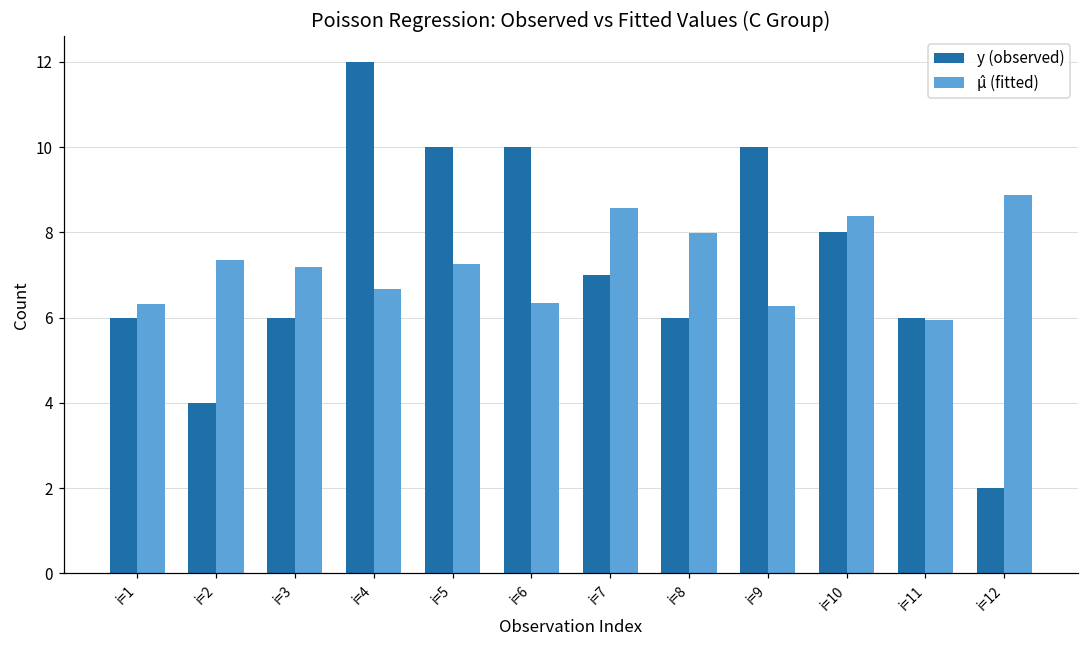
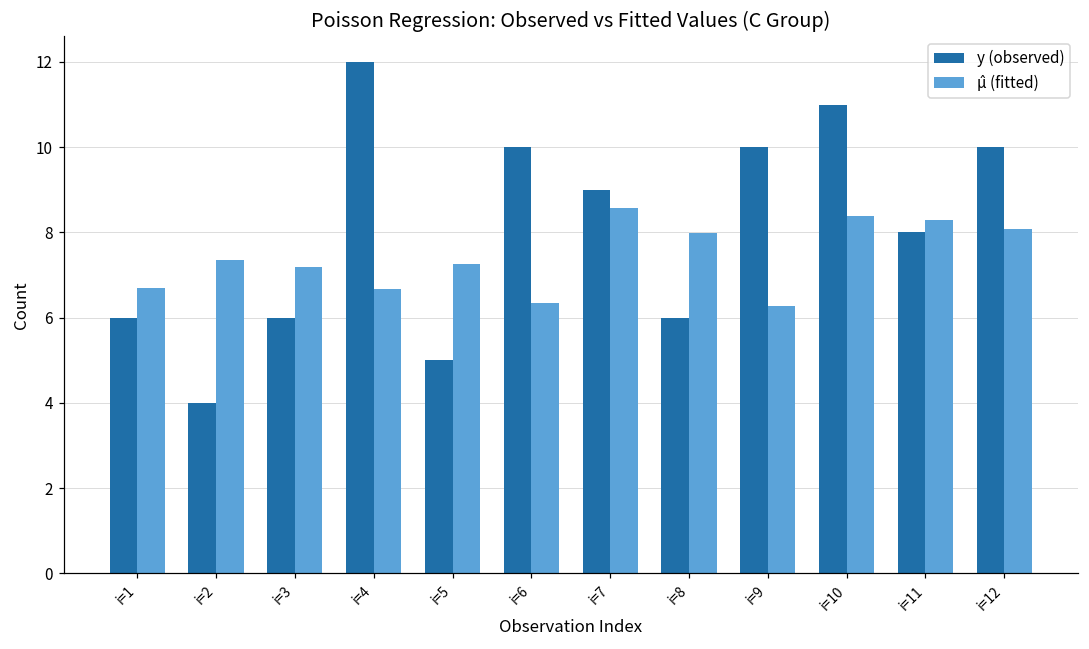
  {
    "y (observed)": {
      "i=1": 6,
      "i=2": 4,
      "i=3": 6,
      "i=4": 12,
-     "i=5": 10,
+     "i=5": 5,
      "i=6": 10,
-     "i=7": 7,
+     "i=7": 9,
      "i=8": 6,
      "i=9": 10,
-     "i=10": 8,
-     "i=11": 6,
-     "i=12": 2
+     "i=10": 11,
+     "i=11": 8,
+     "i=12": 10
    },
    "μ̂ (fitted)": {
-     "i=1": 6.3,
+     "i=1": 6.7,
      "i=2": 7.3,
      "i=3": 7.2,
      "i=4": 6.7,
      "i=5": 7.3,
      "i=6": 6.3,
      "i=7": 8.6,
      "i=8": 8.0,
      "i=9": 6.3,
      "i=10": 8.4,
-     "i=11": 5.9,
-     "i=12": 8.9
+     "i=11": 8.3,
+     "i=12": 8.1
    }
  }
